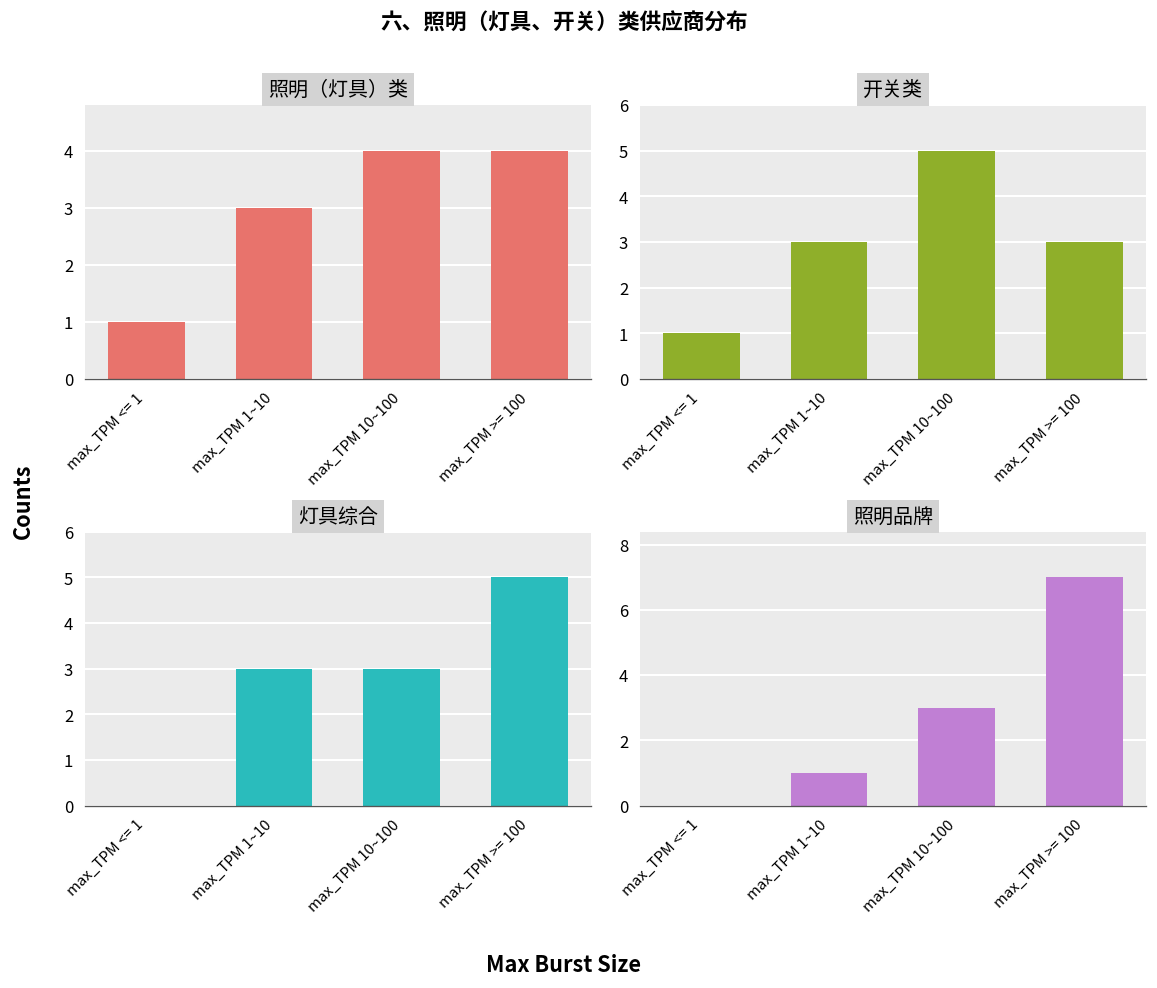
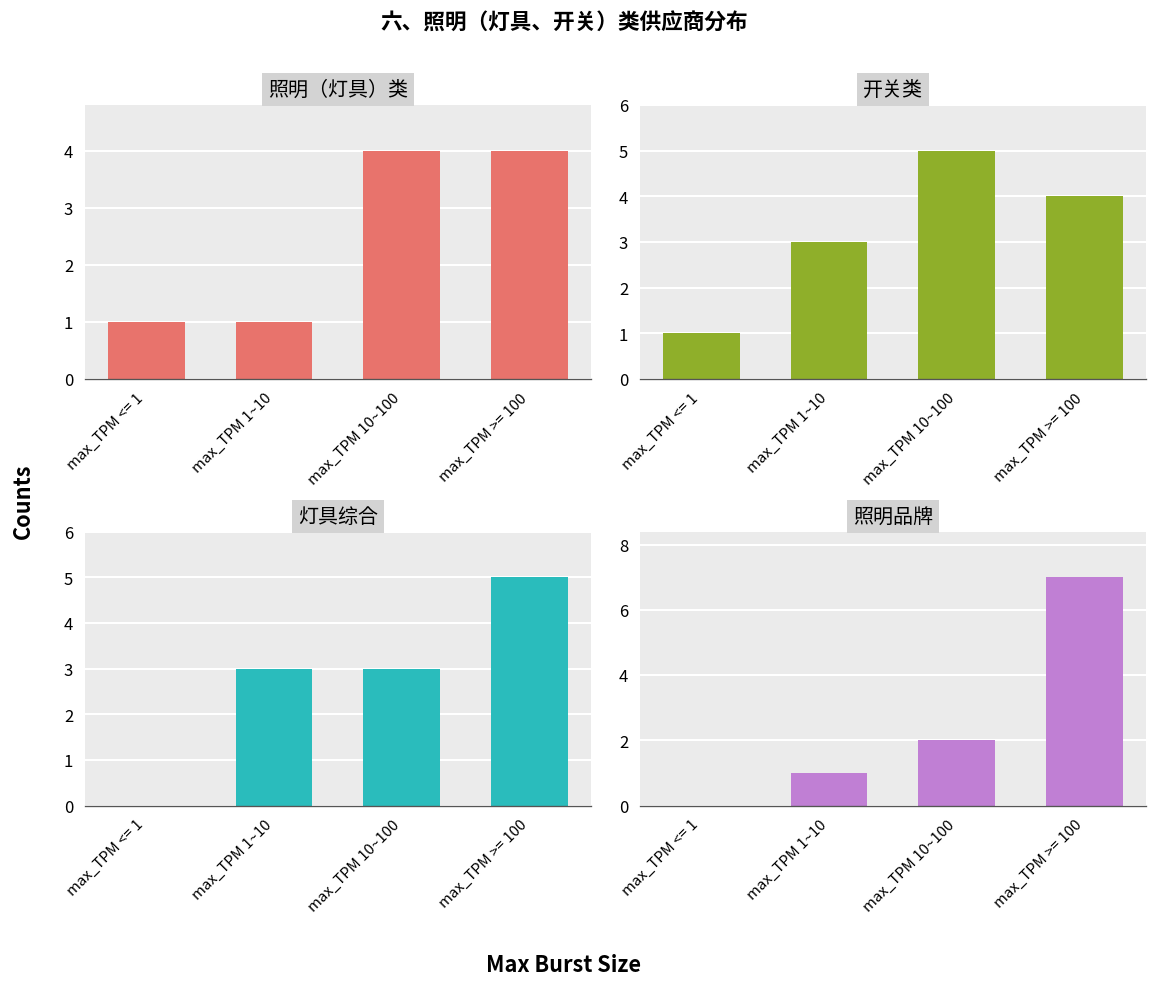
  {
    "照明（灯具）类": {
      "max_TPM <= 1": 1,
-     "max_TPM 1~10": 3,
+     "max_TPM 1~10": 1,
      "max_TPM 10~100": 4,
      "max_TPM >= 100": 4
    },
    "开关类": {
      "max_TPM <= 1": 1,
      "max_TPM 1~10": 3,
      "max_TPM 10~100": 5,
-     "max_TPM >= 100": 3
+     "max_TPM >= 100": 4
    },
    "灯具综合": {
      "max_TPM <= 1": 0.0,
      "max_TPM 1~10": 3.0,
      "max_TPM 10~100": 3.0,
      "max_TPM >= 100": 5.0
    },
    "照明品牌": {
      "max_TPM <= 1": 0,
      "max_TPM 1~10": 1,
-     "max_TPM 10~100": 3,
+     "max_TPM 10~100": 2,
      "max_TPM >= 100": 7
    }
  }
